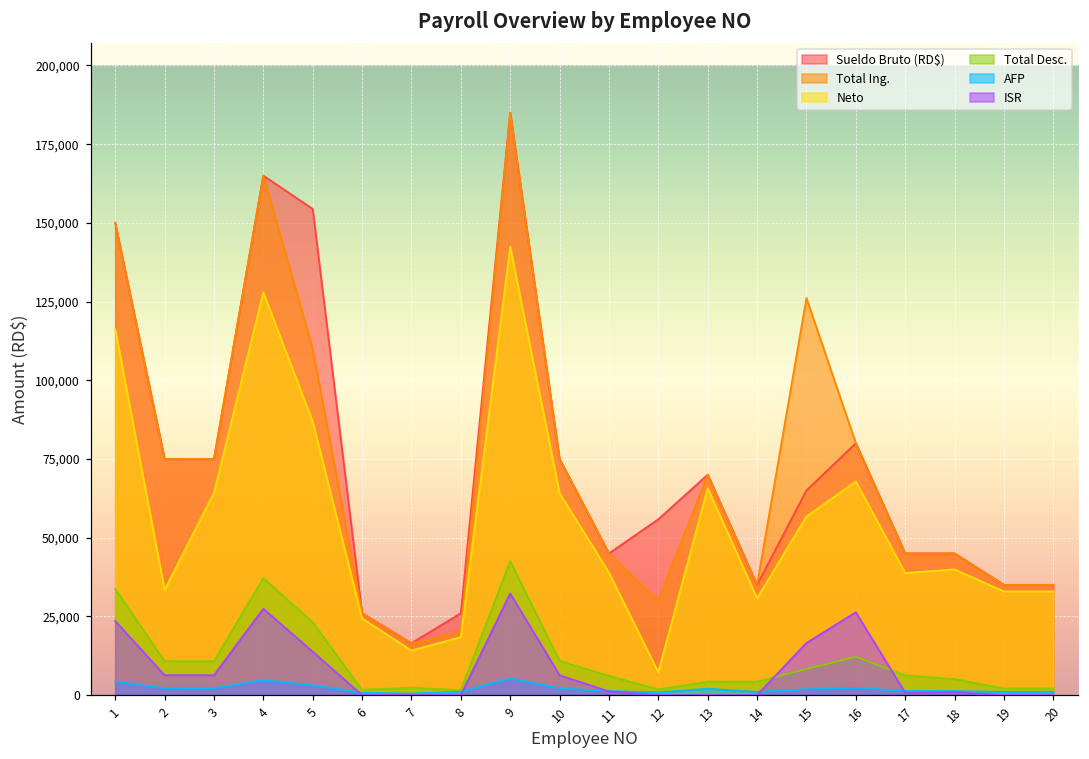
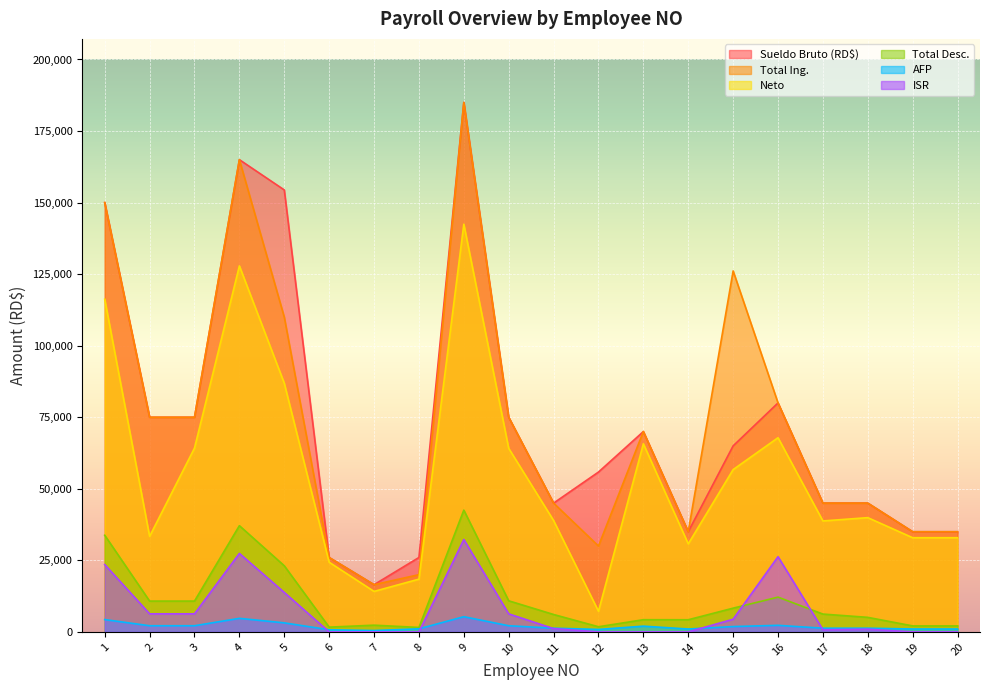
  {
    "Sueldo Bruto (RD$)": {
      "5": "154,000",
      "8": "26,000",
      "12": "56,000",
      "15": "65,000"
    },
    "Total Ing.": {
      "5": "110,000",
      "8": "20,000",
      "12": "30,000",
      "15": "126,000"
    },
    "Neto": {
      "1": "116,000",
      "2": "33,000",
      "3": "64,000",
      "4": "128,000",
      "5": "87,000",
      "6": "24,000",
      "7": "14,000",
      "8": "18,000",
      "9": "142,000",
      "10": "64,000",
      "11": "39,000",
      "12": "7,000",
      "13": "66,000",
      "14": "31,000",
      "15": "57,000",
      "16": "68,000",
      "17": "39,000",
      "18": "40,000",
      "19": "33,000",
      "20": "33,000"
    },
    "Total Desc.": {
      "1": "34,000",
      "2": "11,000",
      "3": "11,000",
      "4": "37,000",
      "5": "23,000",
      "6": "2,000",
      "7": "2,000",
      "9": "43,000",
      "10": "11,000",
      "11": "6,000",
      "12": "2,000",
      "13": "4,000",
      "14": "4,000",
      "15": "8,000",
      "16": "12,000",
      "17": "6,000",
      "18": "5,000",
      "19": "2,000",
      "20": "2,000"
    },
    "AFP": {
      "1": "4,000",
      "2": "2,000",
      "3": "2,000",
      "4": "5,000",
      "5": "3,000",
      "9": "5,000",
      "10": "2,000",
      "13": "2,000",
      "14": "1,000",
      "15": "2,000",
      "16": "2,000",
      "19": "1,000",
      "20": "1,000"
    },
    "ISR": {
      "1": "24,000",
      "2": "6,000",
      "3": "6,000",
      "4": "27,000",
      "5": "14,000",
      "8": "0",
      "9": "32,000",
      "10": "6,000",
      "13": "0",
      "14": "0",
-     "15": "17,000",
+     "15": "4,000",
      "16": "26,000",
      "19": "0",
      "20": "0"
    }
  }
